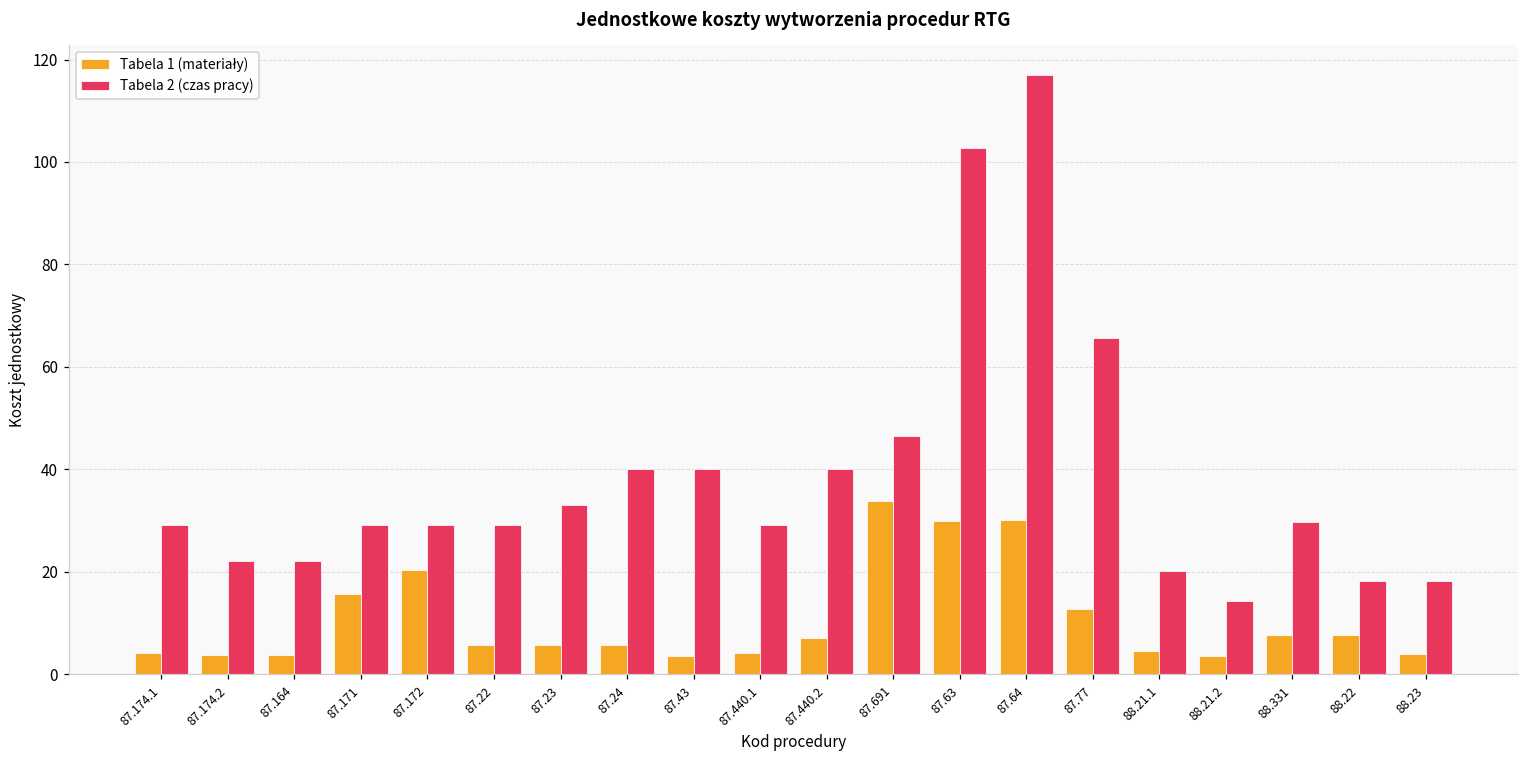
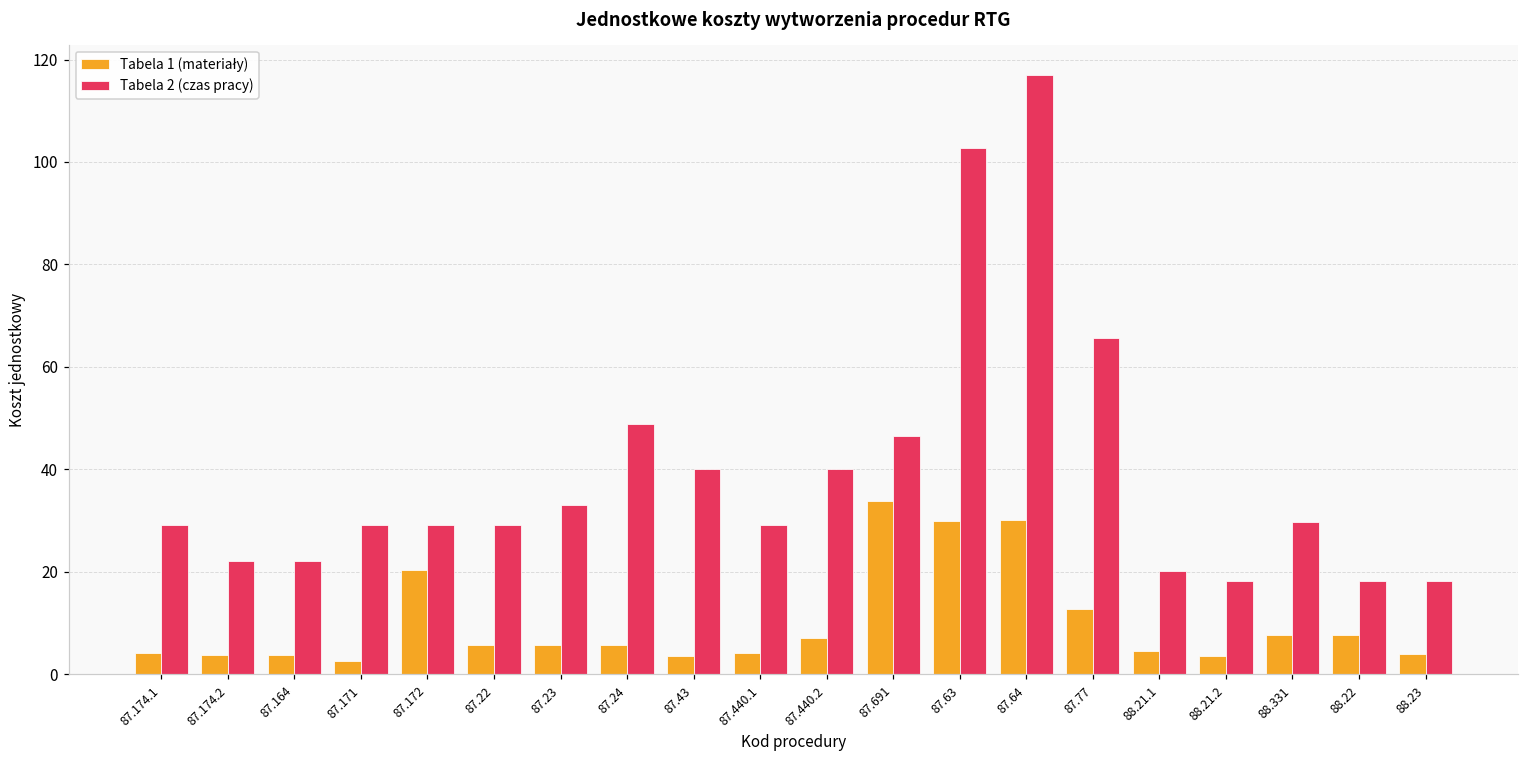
  {
    "Tabela 1 (materiały)": {
      "87.174.1": 4,
      "87.174.2": 4,
      "87.164": 4,
-     "87.171": 16,
+     "87.171": 3,
      "87.172": 20,
      "87.22": 6,
      "87.23": 6,
      "87.24": 6,
      "87.43": 4,
      "87.440.1": 4,
      "87.440.2": 7,
      "87.691": 34,
      "87.63": 30,
      "87.64": 30,
      "87.77": 13,
      "88.21.1": 5,
      "88.21.2": 4,
      "88.331": 8,
      "88.22": 8,
      "88.23": 4
    },
    "Tabela 2 (czas pracy)": {
      "87.174.1": 29,
      "87.174.2": 22,
      "87.164": 22,
      "87.171": 29,
      "87.172": 29,
      "87.22": 29,
      "87.23": 33,
-     "87.24": 40,
+     "87.24": 49,
      "87.43": 40,
      "87.440.1": 29,
      "87.440.2": 40,
      "87.691": 47,
      "87.63": 103,
      "87.64": 117,
      "87.77": 66,
      "88.21.1": 20,
-     "88.21.2": 14,
+     "88.21.2": 18,
      "88.331": 30,
      "88.22": 18,
      "88.23": 18
    }
  }
